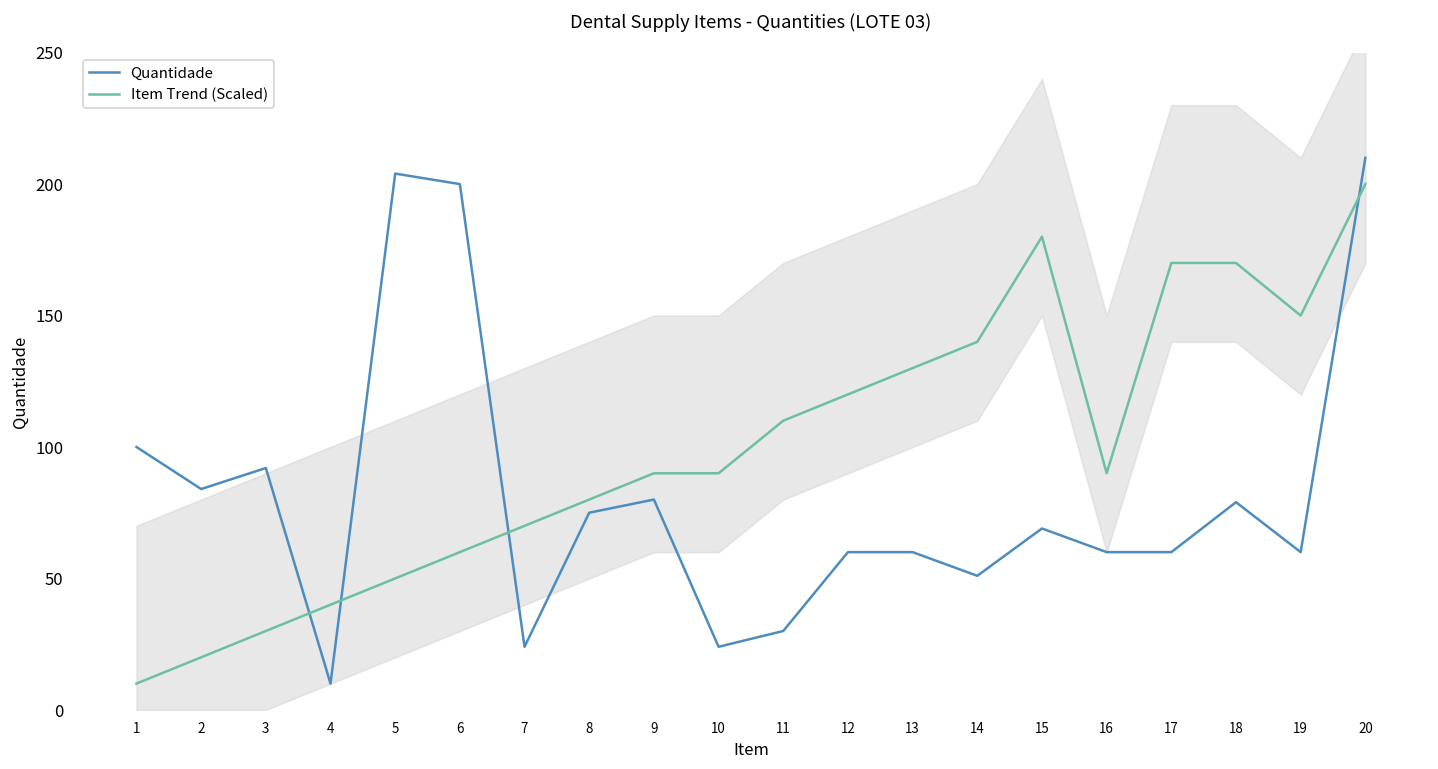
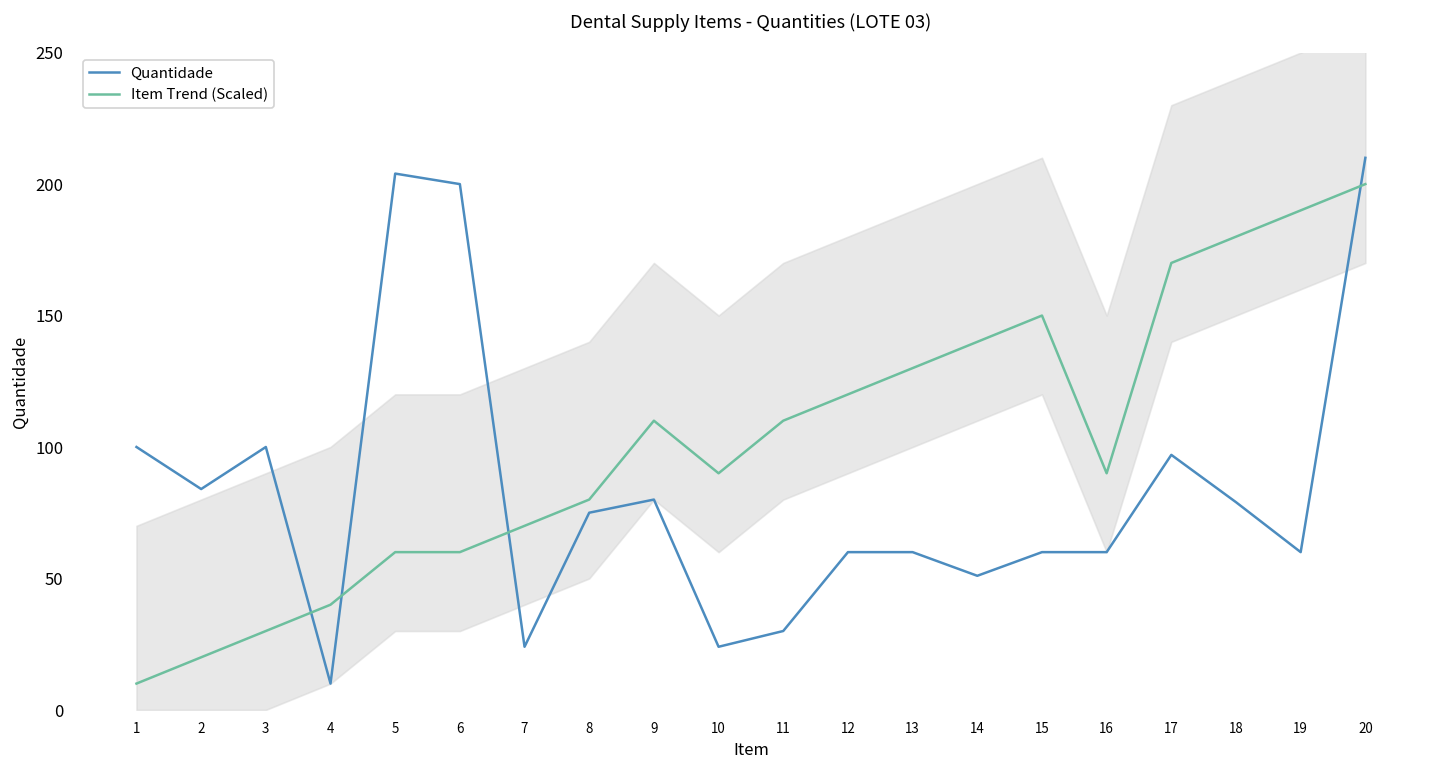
  {
    "Quantidade": {
      "1": 100,
      "2": 84,
-     "3": 92,
+     "3": 100,
      "4": 10,
      "5": 204,
      "6": 200,
      "7": 24,
      "8": 75,
      "9": 80,
      "10": 24,
      "11": 30,
      "12": 60,
      "13": 60,
      "14": 51,
-     "15": 69,
+     "15": 60,
      "16": 60,
-     "17": 60,
+     "17": 97,
      "18": 79,
      "19": 60,
      "20": 210
    },
    "Item Trend (Scaled)": {
      "1": 10,
      "2": 20,
      "3": 30,
      "4": 40,
-     "5": 50,
+     "5": 60,
      "6": 60,
      "7": 70,
      "8": 80,
-     "9": 90,
+     "9": 110,
      "10": 90,
      "11": 110,
      "12": 120,
      "13": 130,
      "14": 140,
-     "15": 180,
+     "15": 150,
      "16": 90,
      "17": 170,
-     "18": 170,
-     "19": 150,
+     "18": 180,
+     "19": 190,
      "20": 200
    }
  }
